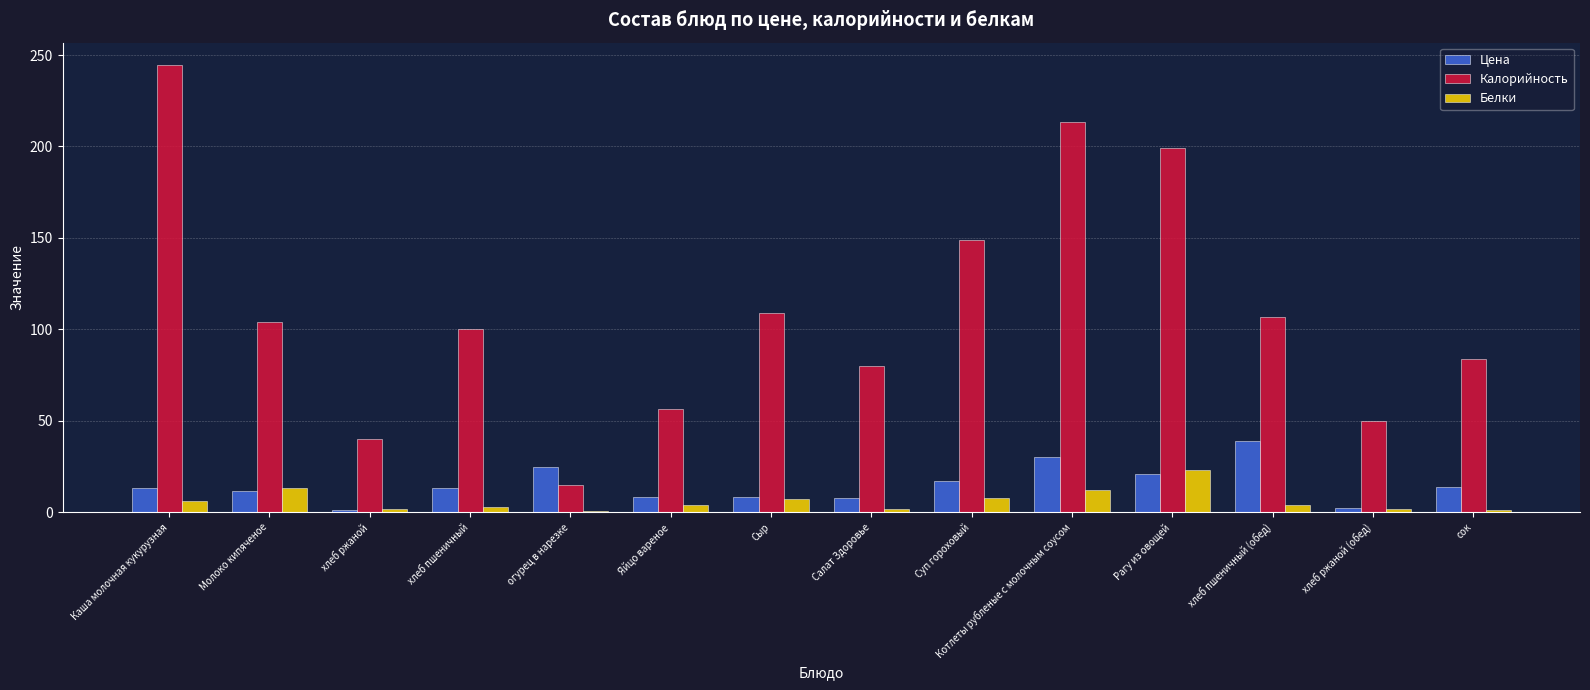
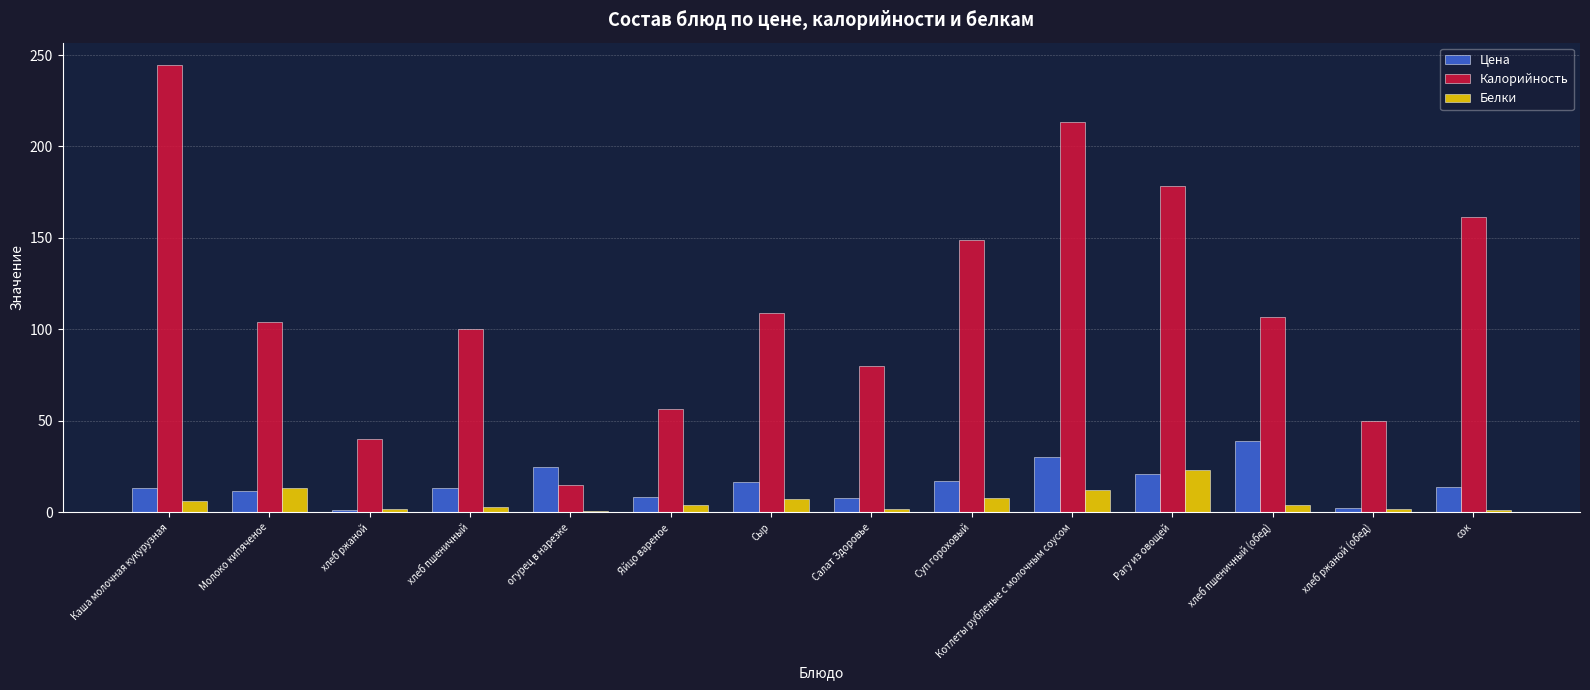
  {
    "Цена": {
      "Каша молочная кукурузная": 13,
      "Молоко кипяченое": 12,
      "хлеб ржаной": 1,
      "хлеб пшеничный": 13,
      "огурец в нарезке": 25,
      "Яйцо вареное": 9,
-     "Сыр": 8,
+     "Сыр": 17,
      "Салат Здоровье": 8,
      "Суп гороховый": 17,
      "Котлеты рубленые с молочным соусом": 30,
      "Рагу из овощей": 21,
      "хлеб пшеничный (обед)": 39,
      "хлеб ржаной (обед)": 2,
      "сок": 14
    },
    "Калорийность": {
      "Каша молочная кукурузная": 245,
      "Молоко кипяченое": 104,
      "хлеб ржаной": 40,
      "хлеб пшеничный": 100,
      "огурец в нарезке": 15,
      "Яйцо вареное": 57,
      "Сыр": 109,
      "Салат Здоровье": 80,
      "Суп гороховый": 149,
      "Котлеты рубленые с молочным соусом": 213,
-     "Рагу из овощей": 199,
+     "Рагу из овощей": 179,
      "хлеб пшеничный (обед)": 107,
      "хлеб ржаной (обед)": 50,
-     "сок": 84
+     "сок": 161
    },
    "Белки": {
      "Каша молочная кукурузная": 6,
      "Молоко кипяченое": 13,
      "хлеб ржаной": 2,
      "хлеб пшеничный": 3,
      "Яйцо вареное": 4,
      "Сыр": 7,
      "Салат Здоровье": 2,
      "Суп гороховый": 8,
      "Котлеты рубленые с молочным соусом": 12,
      "Рагу из овощей": 23,
      "хлеб пшеничный (обед)": 4,
      "хлеб ржаной (обед)": 2
    }
  }
